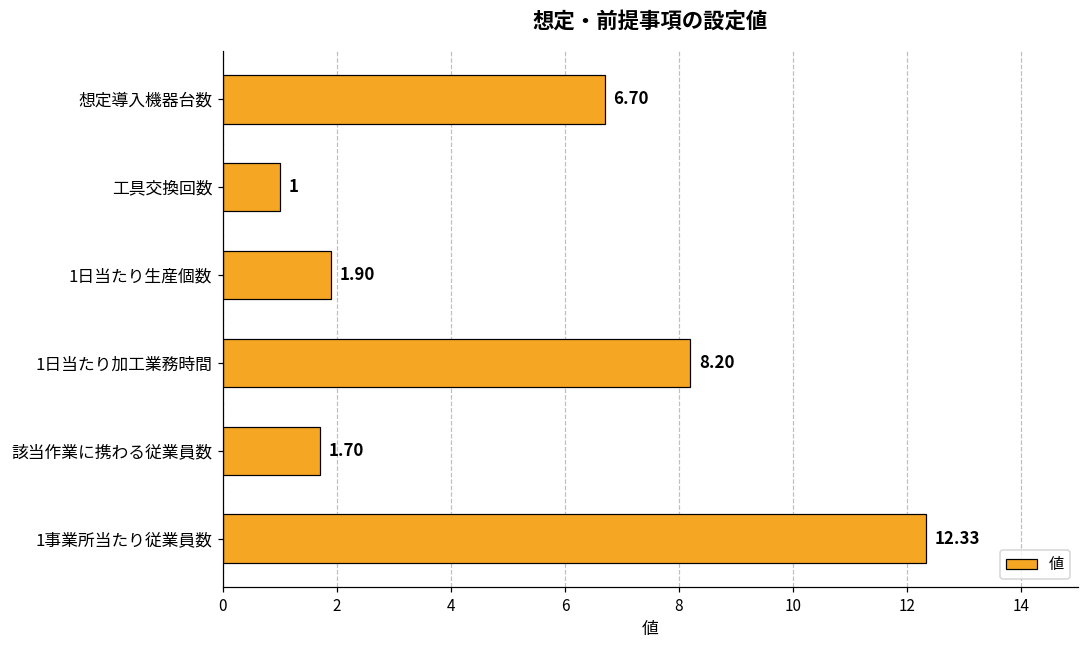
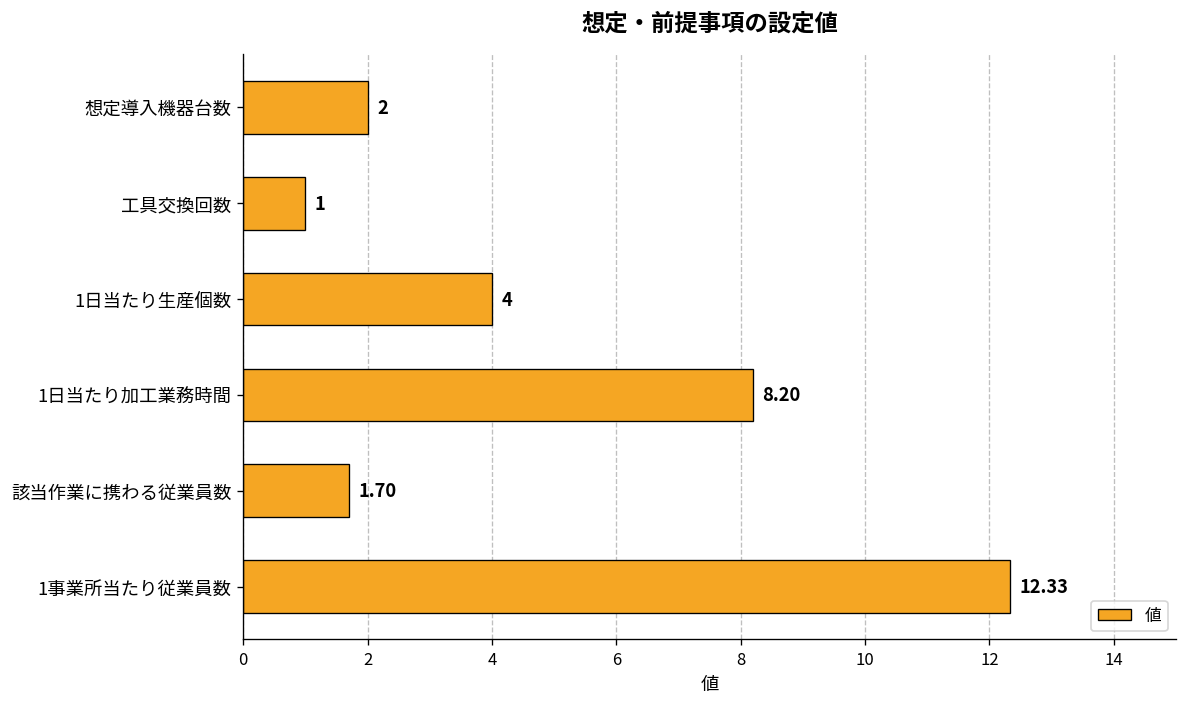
  {
-   "想定導入機器台数": 6.70,
+   "想定導入機器台数": 2,
    "工具交換回数": 1,
-   "1日当たり生産個数": 1.90,
+   "1日当たり生産個数": 4,
    "1日当たり加工業務時間": 8.20,
    "該当作業に携わる従業員数": 1.70,
    "1事業所当たり従業員数": 12.33
  }
